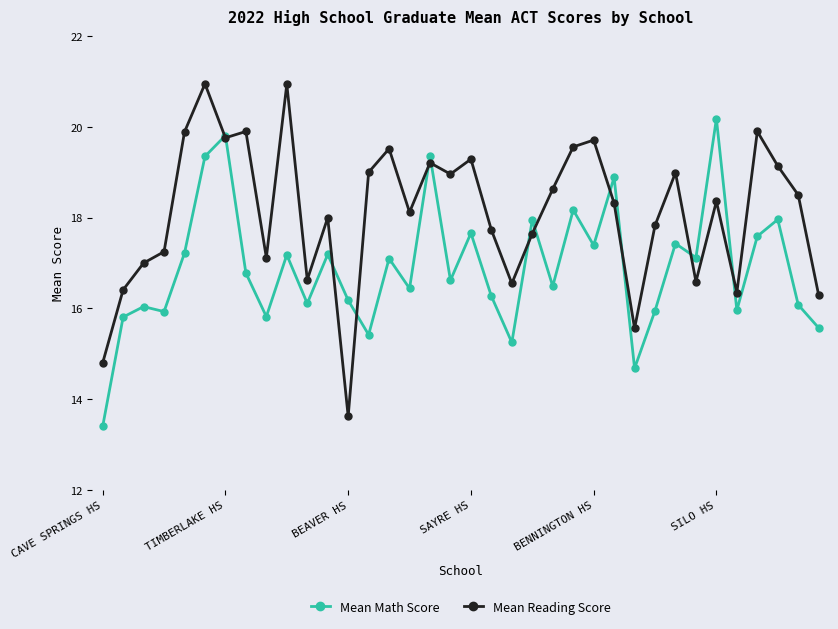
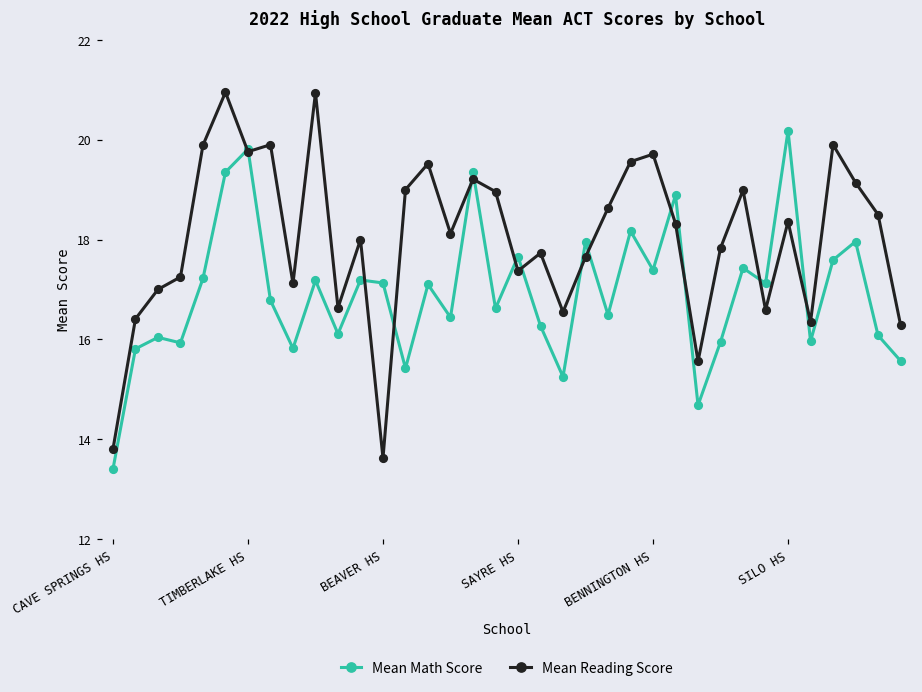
  {
    "Mean Math Score": {
      "CAVE SPRINGS HS": 13.4,
-     "BEAVER HS": 16.2,
+     "BEAVER HS": 17.1,
      "SAYRE HS": 17.7,
      "BENNINGTON HS": 17.4,
      "SILO HS": 20.2
    },
    "Mean Reading Score": {
-     "CAVE SPRINGS HS": 14.8,
+     "CAVE SPRINGS HS": 13.8,
      "BEAVER HS": 13.6,
-     "SAYRE HS": 19.3,
+     "SAYRE HS": 17.4,
      "BENNINGTON HS": 19.7,
      "SILO HS": 18.4
    }
  }
